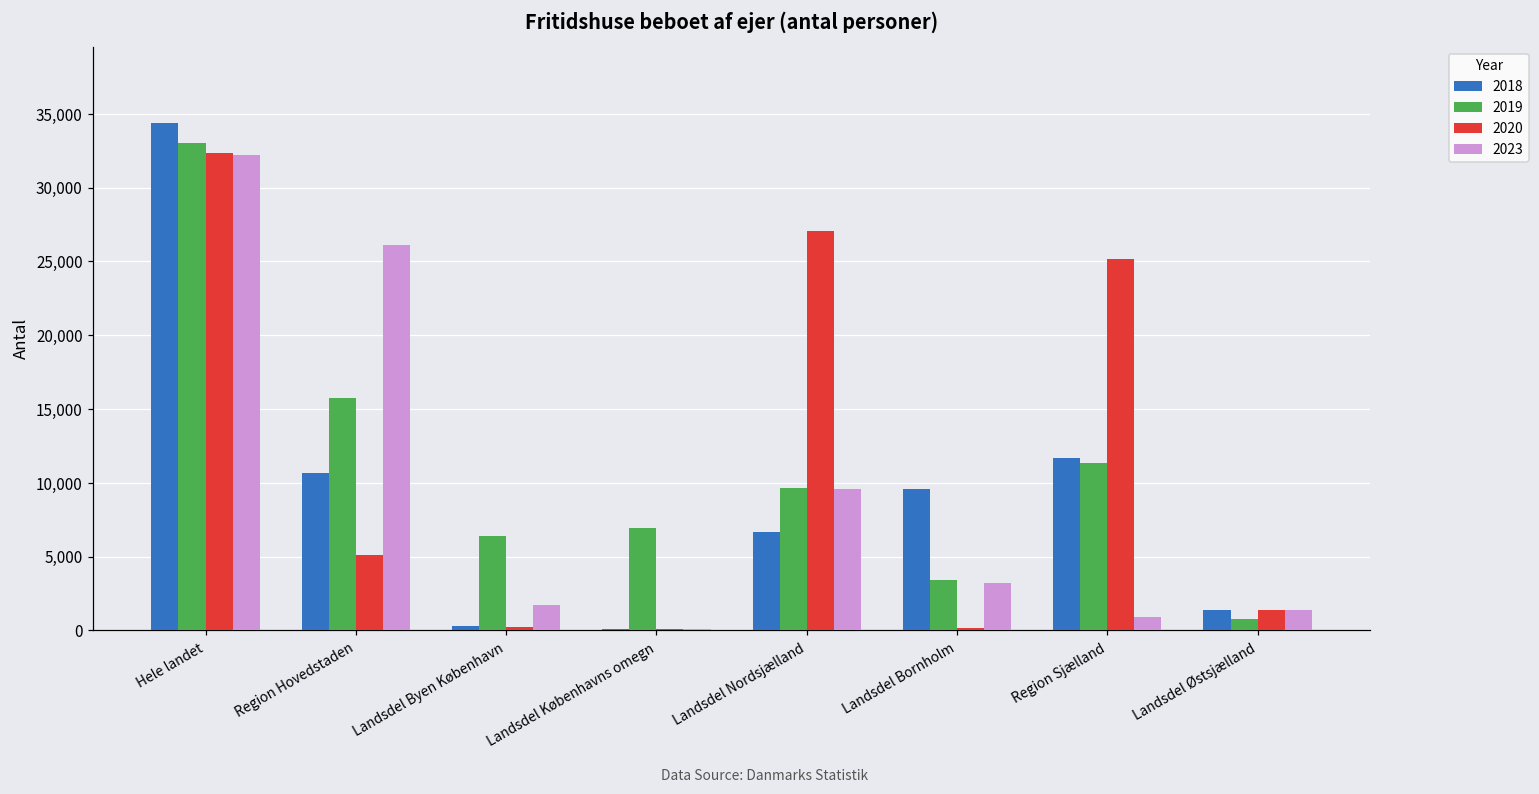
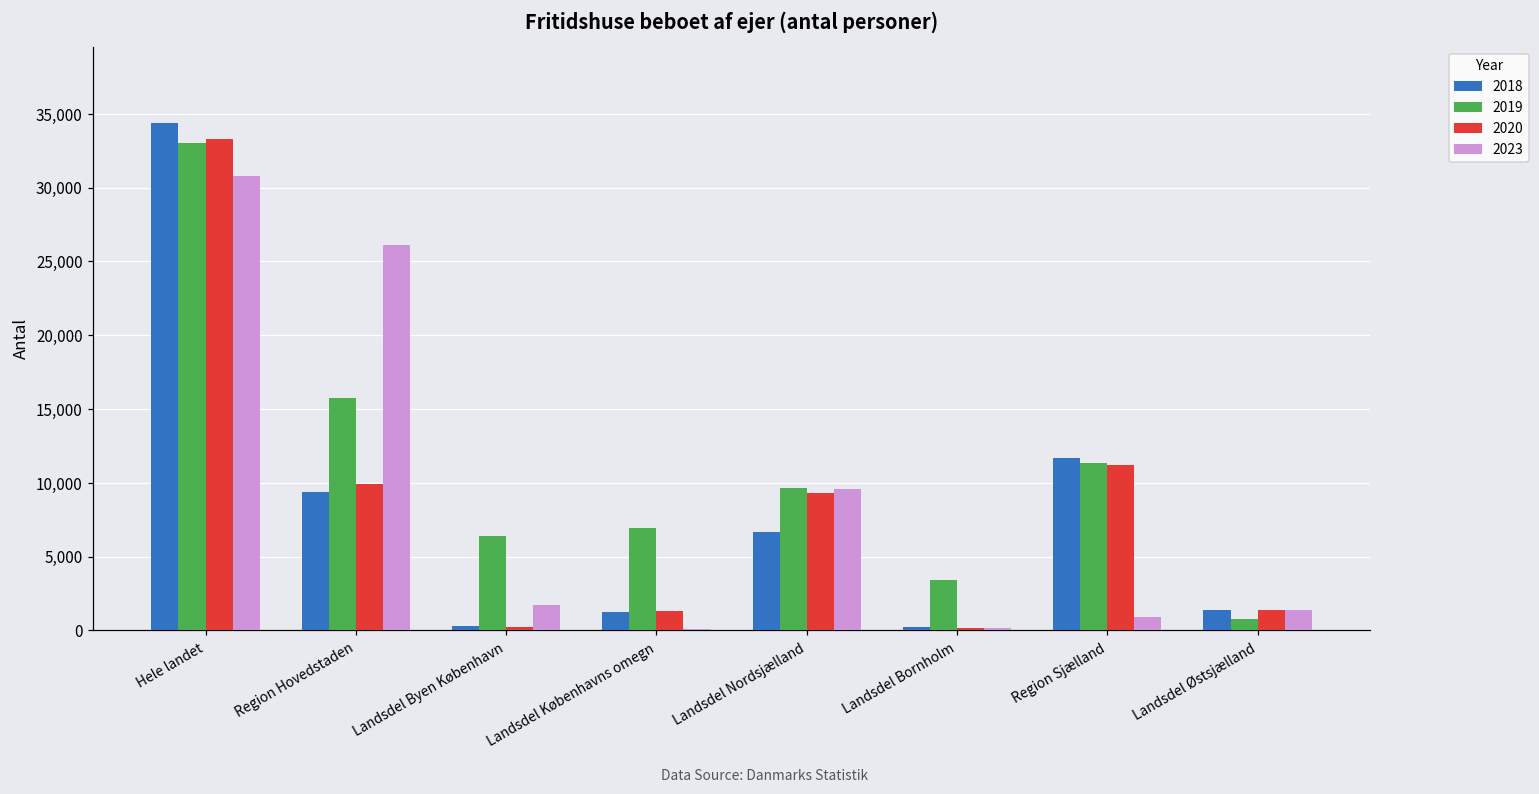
  {
    "2018": {
      "Hele landet": "34,400",
-     "Region Hovedstaden": "10,700",
+     "Region Hovedstaden": "9,300",
      "Landsdel Byen København": "300",
-     "Landsdel Københavns omegn": "100",
+     "Landsdel Københavns omegn": "1,200",
      "Landsdel Nordsjælland": "6,700",
-     "Landsdel Bornholm": "9,600",
+     "Landsdel Bornholm": "200",
      "Region Sjælland": "11,700",
      "Landsdel Østsjælland": "1,400"
    },
    "2019": {
      "Hele landet": "33,000",
      "Region Hovedstaden": "15,700",
      "Landsdel Byen København": "6,400",
      "Landsdel Københavns omegn": "6,900",
      "Landsdel Nordsjælland": "9,600",
      "Landsdel Bornholm": "3,400",
      "Region Sjælland": "11,300",
      "Landsdel Østsjælland": "800"
    },
    "2020": {
-     "Hele landet": "32,300",
-     "Region Hovedstaden": "5,100",
+     "Hele landet": "33,300",
+     "Region Hovedstaden": "9,900",
      "Landsdel Byen København": "300",
-     "Landsdel Københavns omegn": "100",
-     "Landsdel Nordsjælland": "27,100",
+     "Landsdel Københavns omegn": "1,300",
+     "Landsdel Nordsjælland": "9,300",
      "Landsdel Bornholm": "200",
-     "Region Sjælland": "25,200",
+     "Region Sjælland": "11,200",
      "Landsdel Østsjælland": "1,400"
    },
    "2023": {
-     "Hele landet": "32,200",
+     "Hele landet": "30,800",
      "Region Hovedstaden": "26,100",
      "Landsdel Byen København": "1,700",
      "Landsdel Nordsjælland": "9,600",
-     "Landsdel Bornholm": "3,200",
+     "Landsdel Bornholm": "200",
      "Region Sjælland": "900",
      "Landsdel Østsjælland": "1,400"
    }
  }
